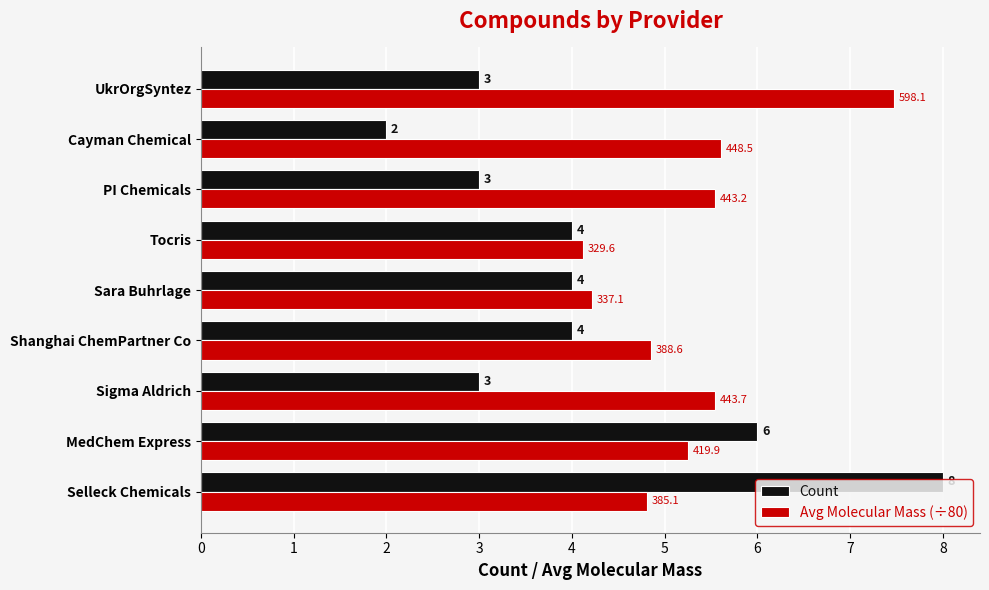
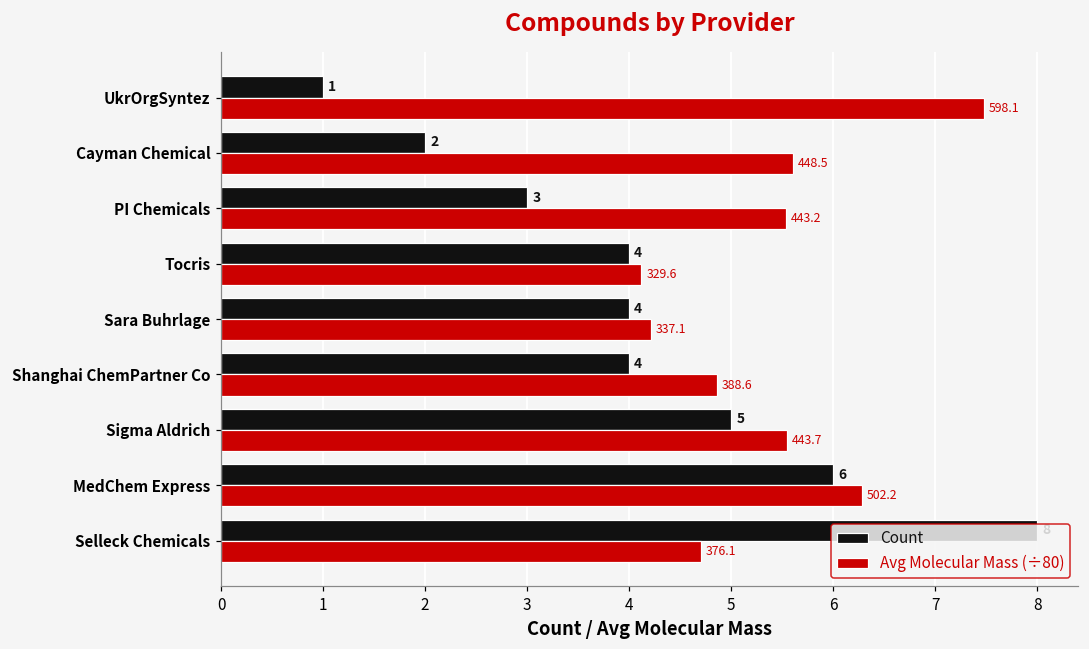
  {
    "Count": {
-     "UkrOrgSyntez": 3,
+     "UkrOrgSyntez": 1,
      "Cayman Chemical": 2,
      "PI Chemicals": 3,
      "Tocris": 4,
      "Sara Buhrlage": 4,
      "Shanghai ChemPartner Co": 4,
-     "Sigma Aldrich": 3,
+     "Sigma Aldrich": 5,
      "MedChem Express": 6
    },
    "Avg Molecular Mass (÷80)": {
-     "MedChem Express": 419.9,
-     "Selleck Chemicals": 385.1
+     "MedChem Express": 502.2,
+     "Selleck Chemicals": 376.1
    }
  }
